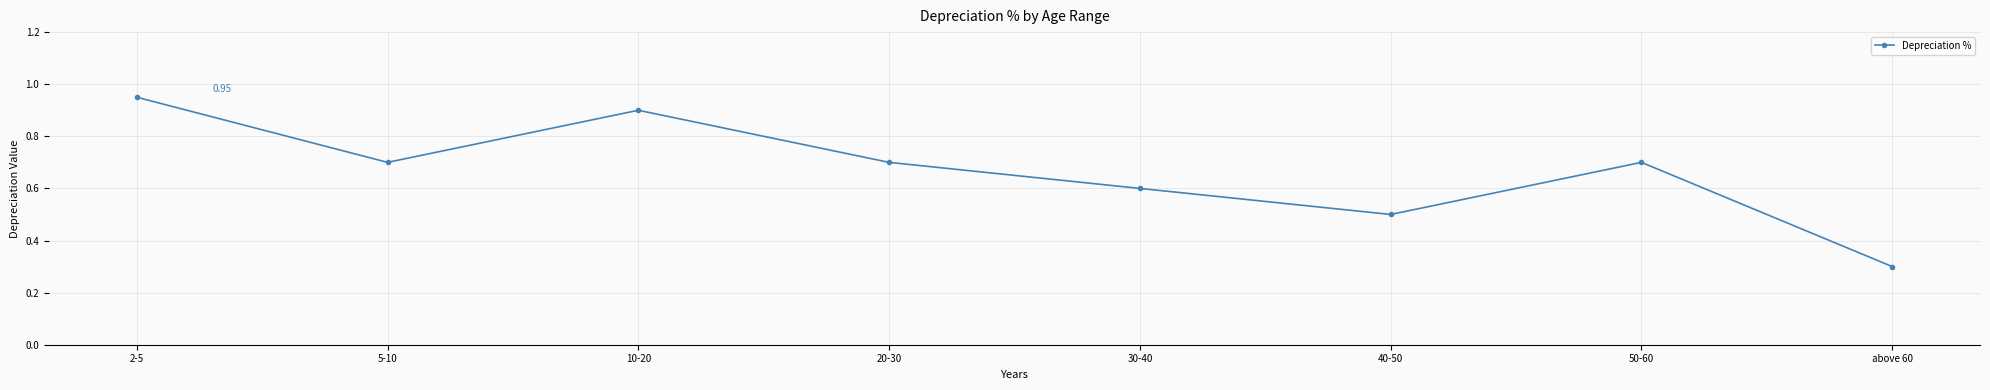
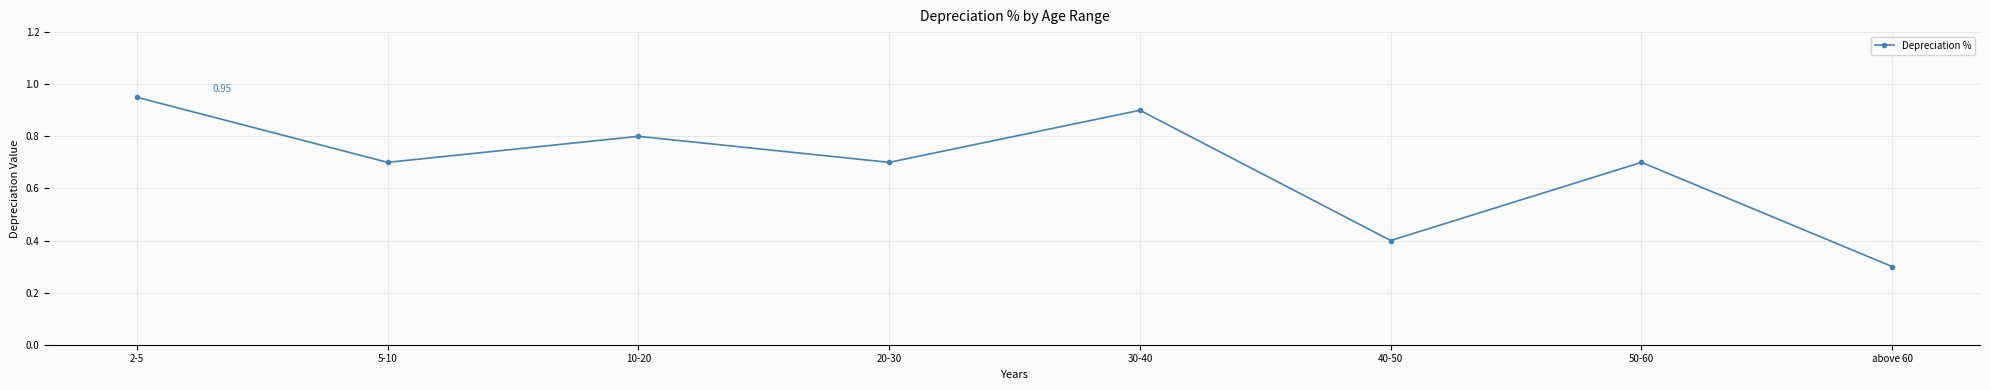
  {
    "2-5": 0.95,
    "5-10": 0.7,
-   "10-20": 0.9,
+   "10-20": 0.8,
    "20-30": 0.7,
-   "30-40": 0.6,
-   "40-50": 0.5,
+   "30-40": 0.9,
+   "40-50": 0.4,
    "50-60": 0.7,
    "above 60": 0.3
  }
